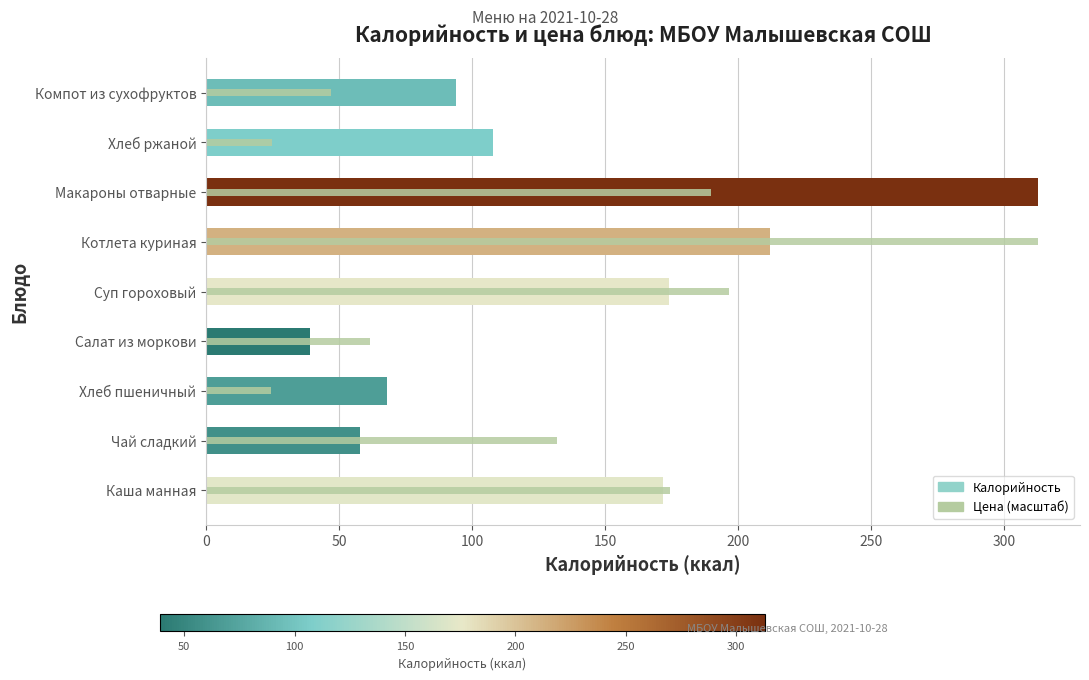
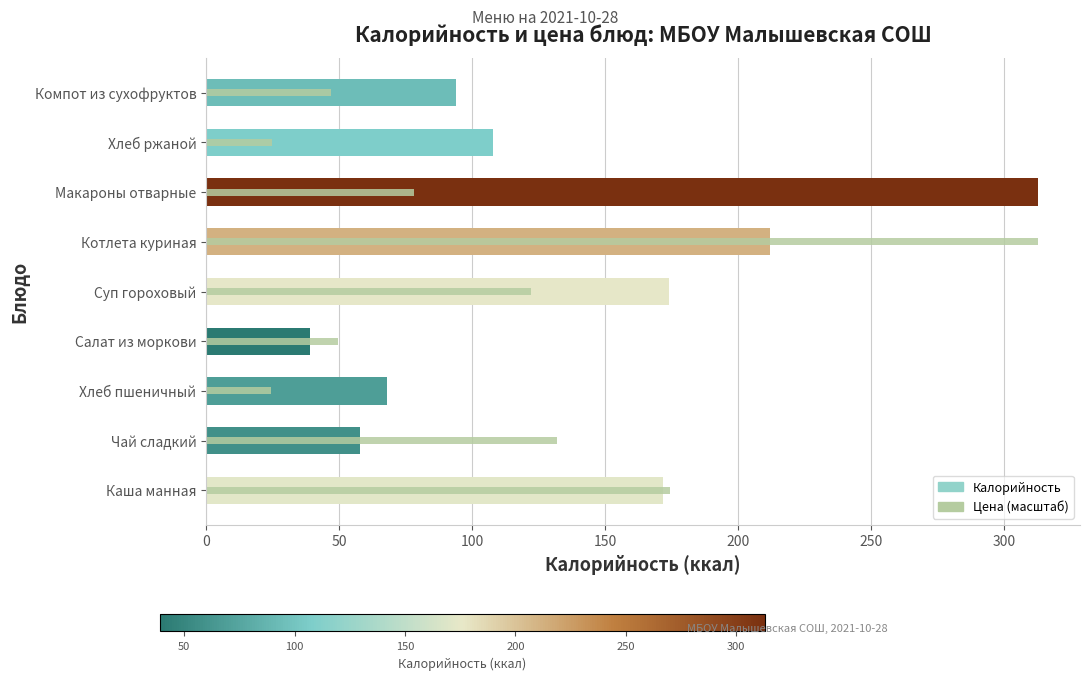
  {
    "Цена (масштаб)": {
-     "Макароны отварные": 190,
+     "Макароны отварные": 78,
      "Котлета куриная": 313,
-     "Суп гороховый": 197,
-     "Салат из моркови": 62,
+     "Суп гороховый": 122,
+     "Салат из моркови": 50,
      "Чай сладкий": 132,
      "Каша манная": 174
    }
  }
